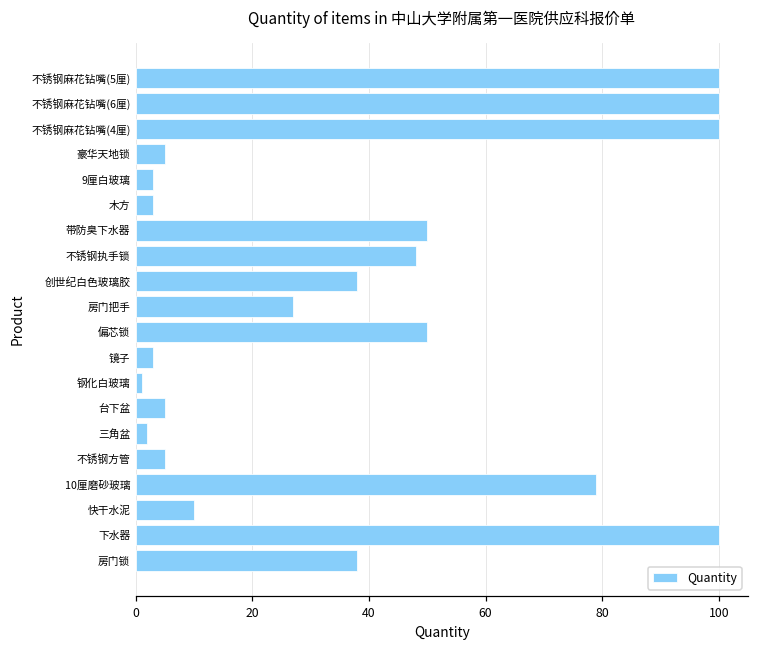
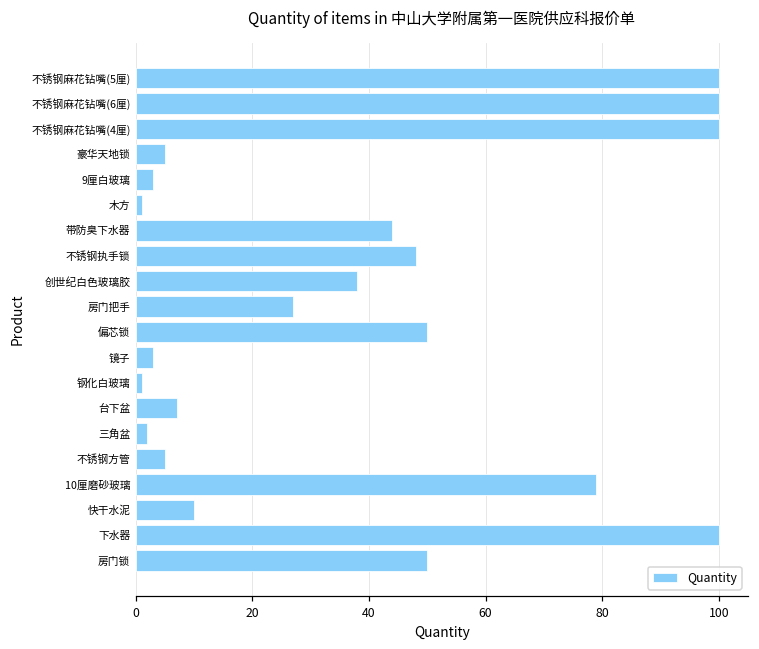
  {
    "不锈钢麻花钻嘴(5厘)": 100,
    "不锈钢麻花钻嘴(6厘)": 100,
    "不锈钢麻花钻嘴(4厘)": 100,
    "豪华天地锁": 5,
    "9厘白玻璃": 3,
-   "木方": 3,
-   "带防臭下水器": 50,
+   "木方": 1,
+   "带防臭下水器": 44,
    "不锈钢执手锁": 48,
    "创世纪白色玻璃胶": 38,
    "房门把手": 27,
    "偏芯锁": 50,
    "镜子": 3,
    "钢化白玻璃": 1,
-   "台下盆": 5,
+   "台下盆": 7,
    "三角盆": 2,
    "不锈钢方管": 5,
    "10厘磨砂玻璃": 79,
    "快干水泥": 10,
    "下水器": 100,
-   "房门锁": 38
+   "房门锁": 50
  }
